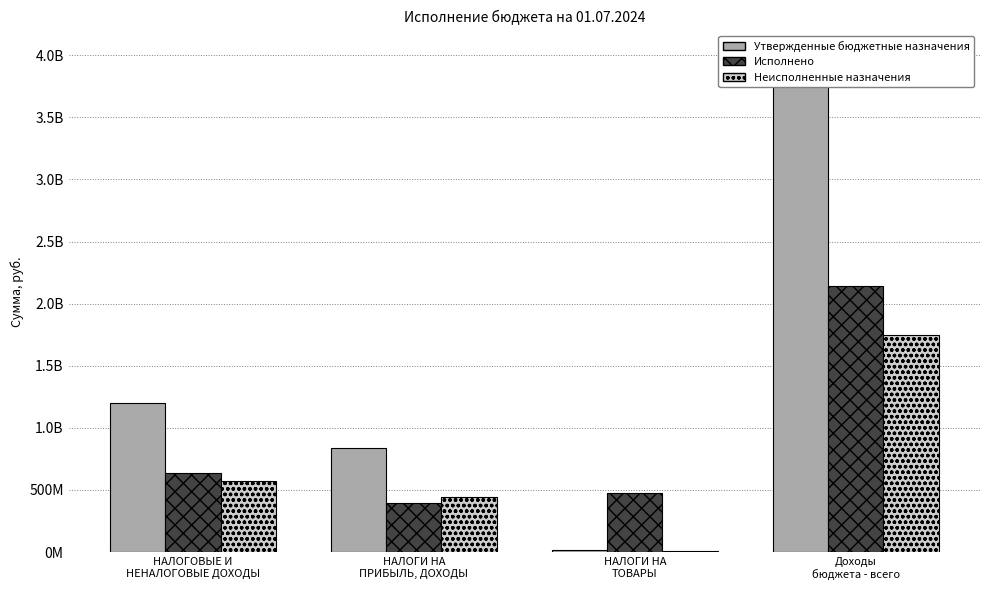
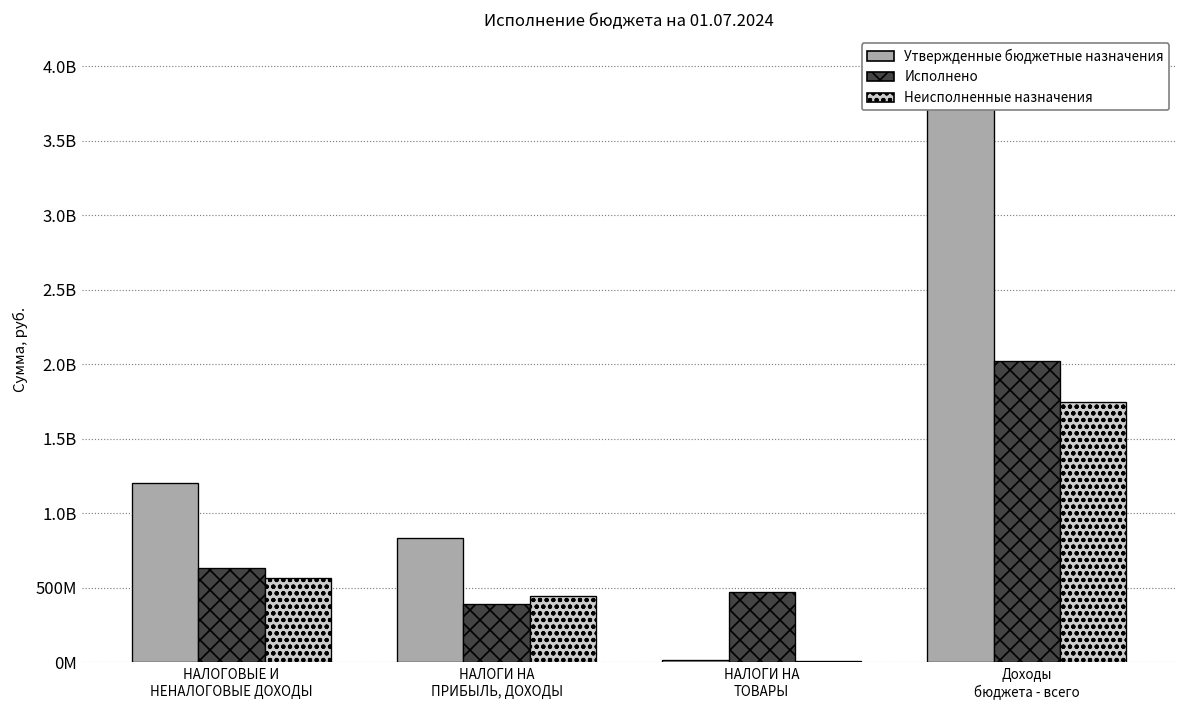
  {
    "Исполнено": {
      "НАЛОГОВЫЕ И НЕНАЛОГОВЫЕ ДОХОДЫ": 640000000,
      "НАЛОГИ НА ПРИБЫЛЬ, ДОХОДЫ": 390000000,
      "НАЛОГИ НА ТОВАРЫ": 480000000,
-     "Доходы бюджета - всего": 2140000000
+     "Доходы бюджета - всего": 2030000000
    }
  }
